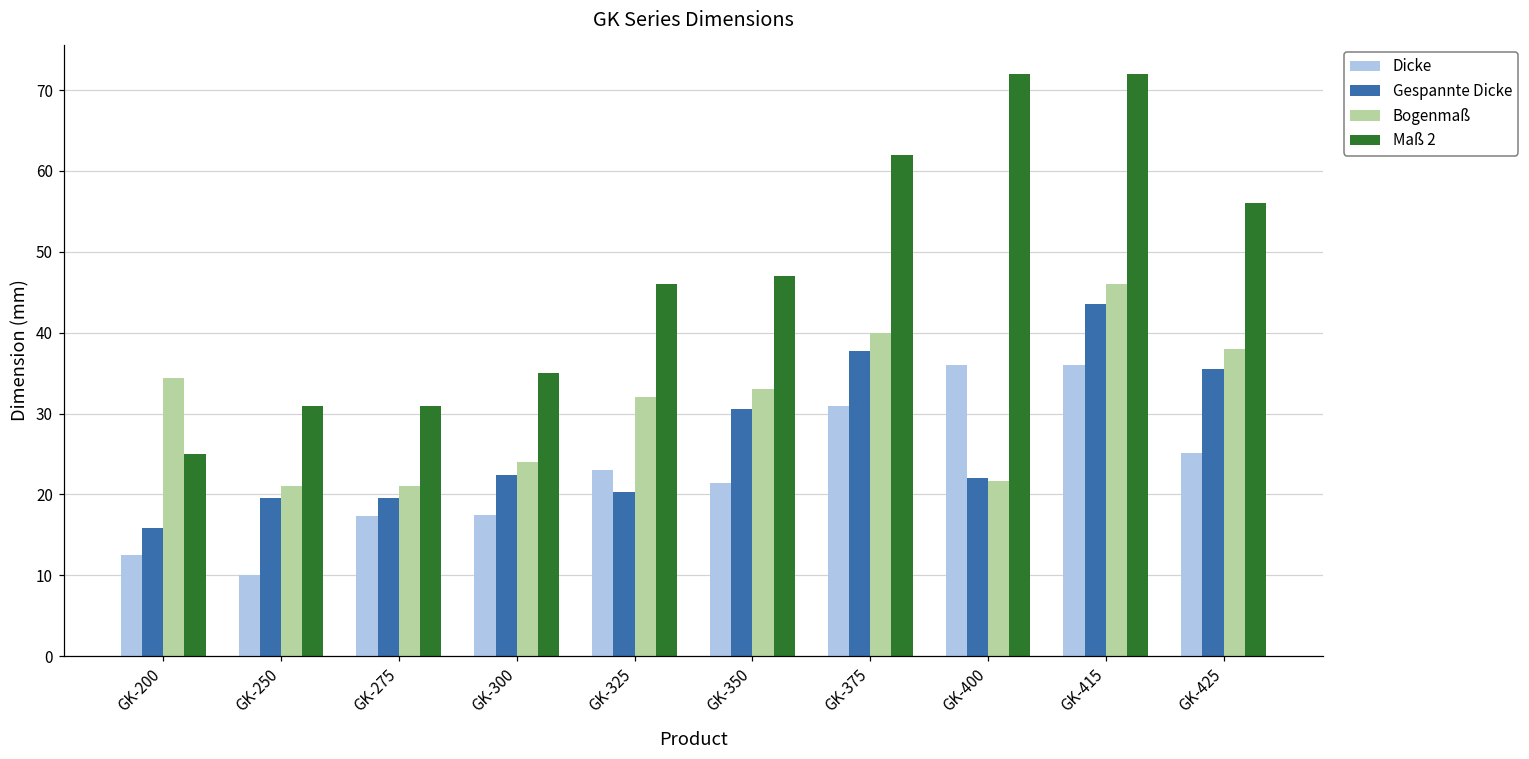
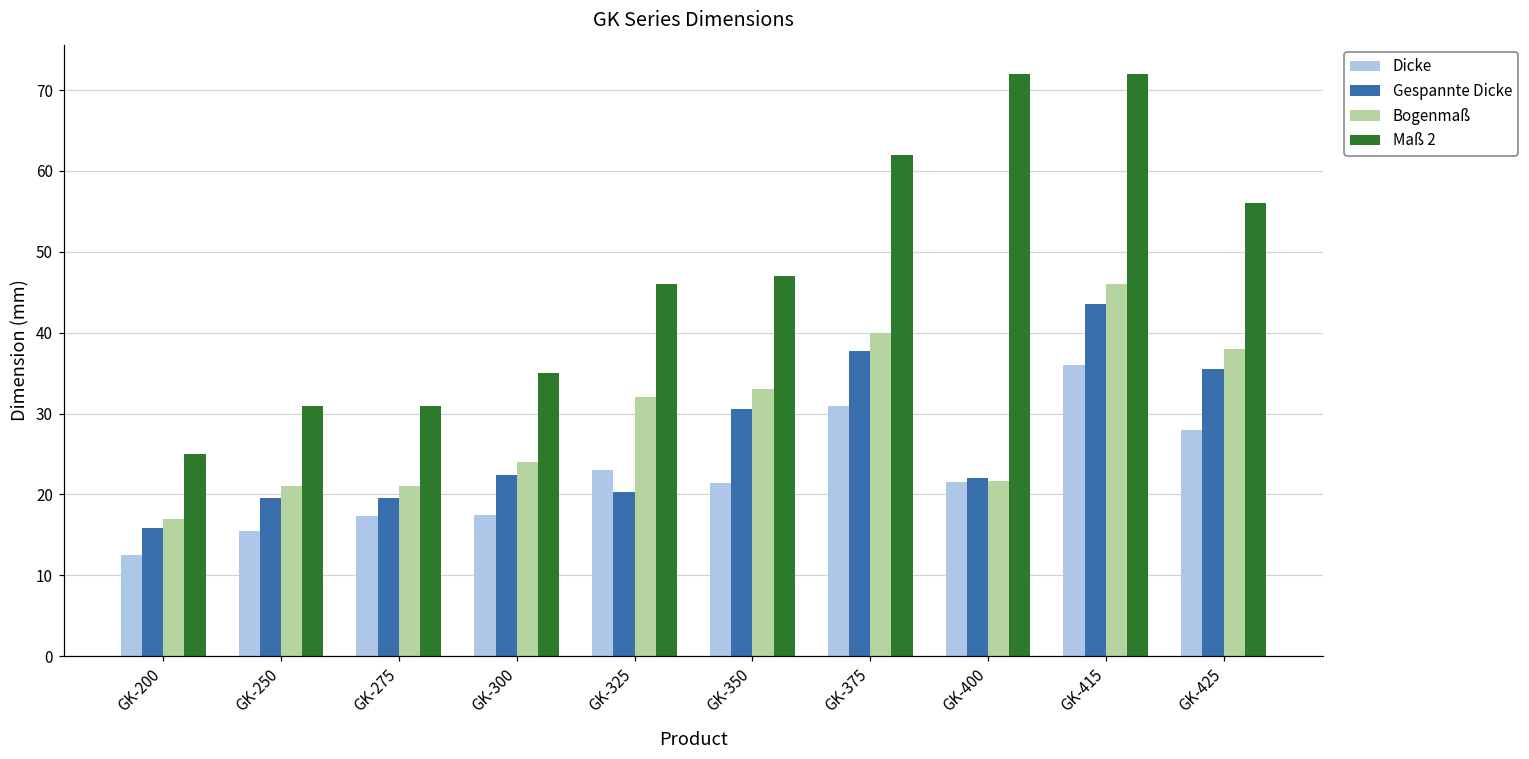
  {
    "Dicke": {
      "GK-200": 13,
-     "GK-250": 10,
+     "GK-250": 16,
      "GK-275": 17,
      "GK-300": 18,
      "GK-325": 23,
      "GK-350": 21,
      "GK-375": 31,
-     "GK-400": 36,
+     "GK-400": 22,
      "GK-415": 36,
-     "GK-425": 25
+     "GK-425": 28
    },
    "Gespannte Dicke": {
      "GK-200": 16,
      "GK-250": 20,
      "GK-275": 20,
      "GK-300": 22,
      "GK-325": 20,
      "GK-350": 31,
      "GK-375": 38,
      "GK-400": 22,
      "GK-415": 44,
      "GK-425": 36
    },
    "Bogenmaß": {
-     "GK-200": 34,
+     "GK-200": 17,
      "GK-250": 21,
      "GK-275": 21,
      "GK-300": 24,
      "GK-325": 32,
      "GK-350": 33,
      "GK-375": 40,
      "GK-400": 22,
      "GK-415": 46,
      "GK-425": 38
    },
    "Maß 2": {
      "GK-200": 25,
      "GK-250": 31,
      "GK-275": 31,
      "GK-300": 35,
      "GK-325": 46,
      "GK-350": 47,
      "GK-375": 62,
      "GK-400": 72,
      "GK-415": 72,
      "GK-425": 56
    }
  }
